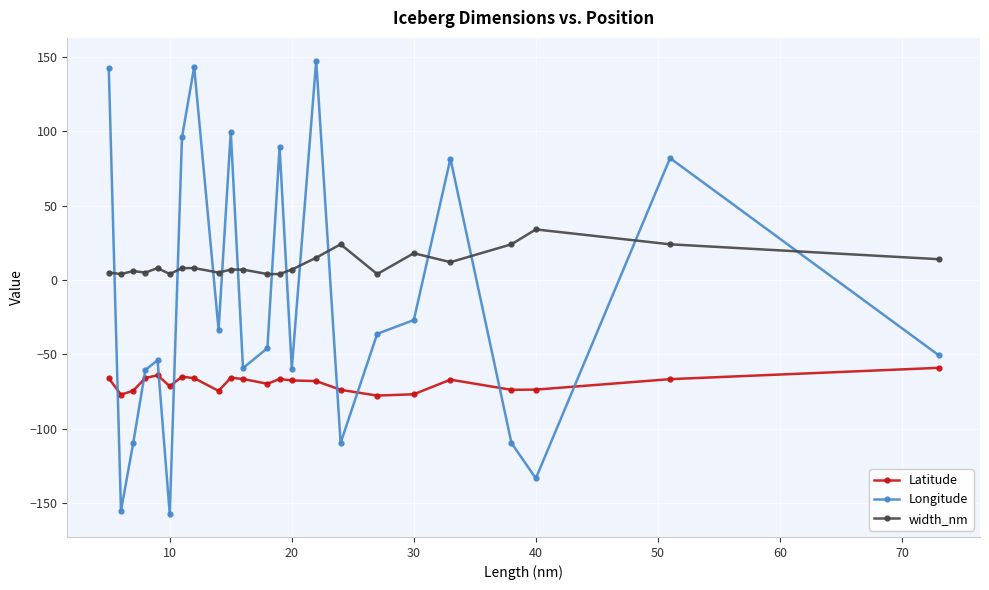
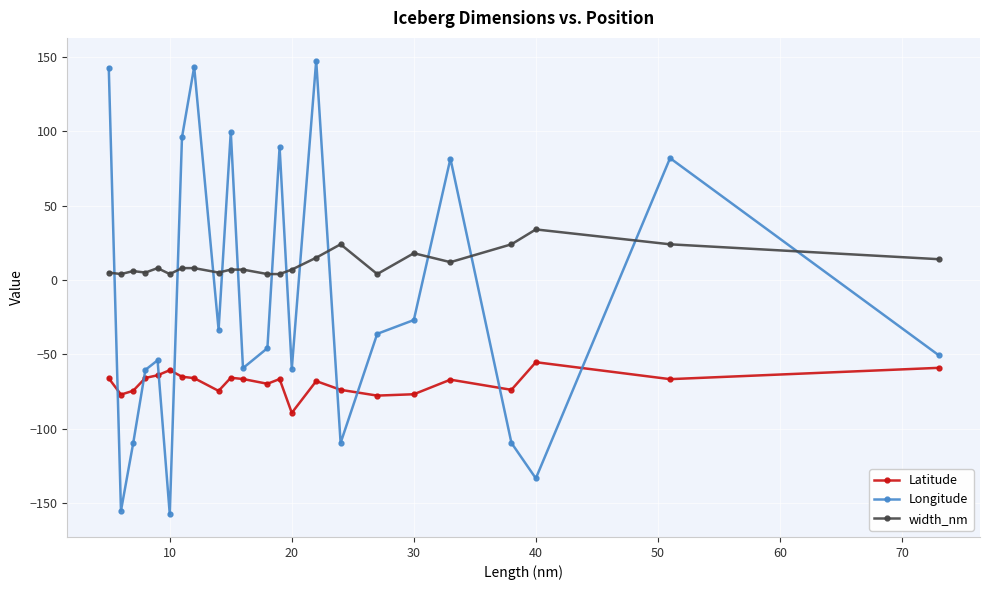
  {
    "Latitude": {
-     "10": -71,
-     "20": -68,
+     "10": -61,
+     "20": -89,
      "30": -77,
-     "40": -74
+     "40": -55
    },
    "Longitude": {
      "10": -157,
      "20": -60,
      "30": -27,
      "40": -133
    },
    "width_nm": {
      "10": 4,
      "20": 7,
      "30": 18,
      "40": 34
    }
  }
